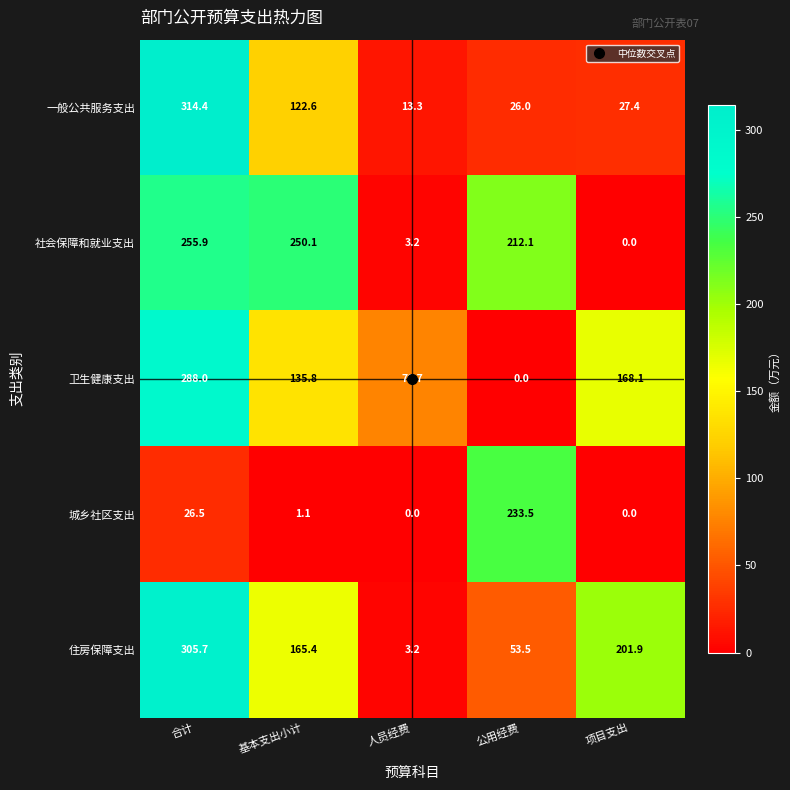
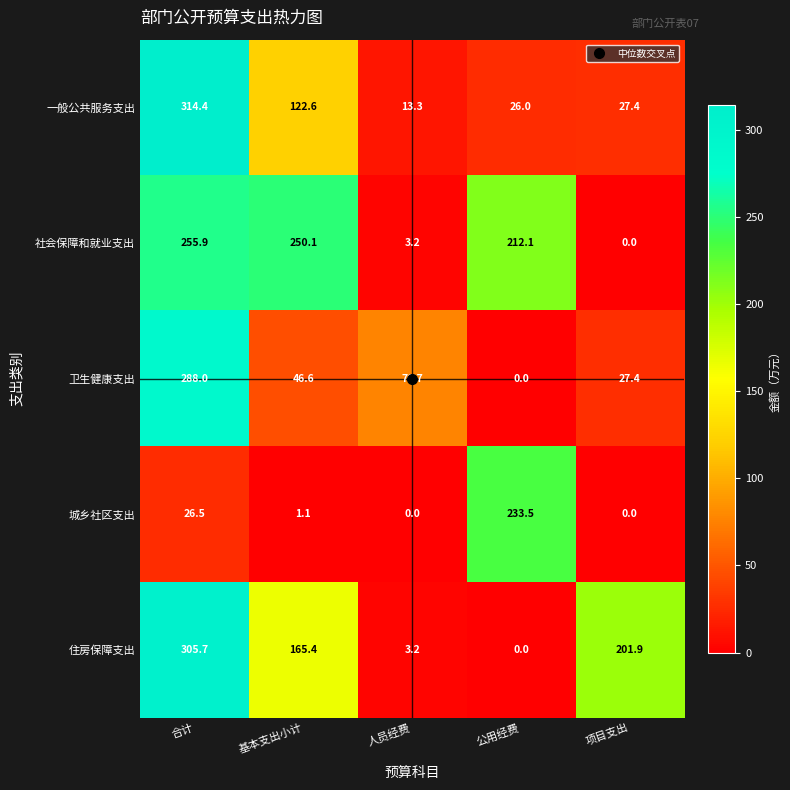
  {
    "一般公共服务支出": {
      "合计": 314.4,
      "基本支出小计": 122.6,
      "人员经费": 13.3,
      "公用经费": 26.0,
      "项目支出": 27.4
    },
    "社会保障和就业支出": {
      "合计": 255.9,
      "基本支出小计": 250.1,
      "人员经费": 3.2,
      "公用经费": 212.1,
      "项目支出": 0.0
    },
    "卫生健康支出": {
      "合计": 288.0,
-     "基本支出小计": 135.8,
+     "基本支出小计": 46.6,
      "公用经费": 0.0,
-     "项目支出": 168.1
+     "项目支出": 27.4
    },
    "城乡社区支出": {
      "合计": 26.5,
      "基本支出小计": 1.1,
      "人员经费": 0.0,
      "公用经费": 233.5,
      "项目支出": 0.0
    },
    "住房保障支出": {
      "合计": 305.7,
      "基本支出小计": 165.4,
      "人员经费": 3.2,
-     "公用经费": 53.5,
+     "公用经费": 0.0,
      "项目支出": 201.9
    }
  }
